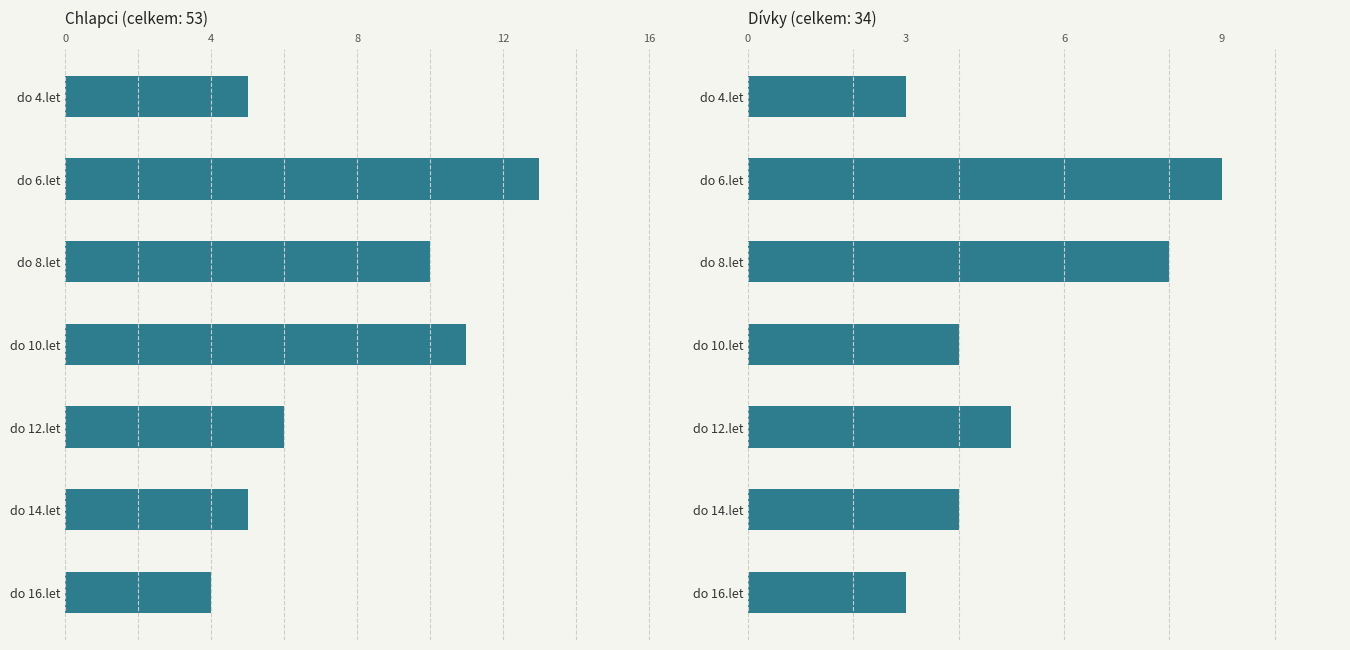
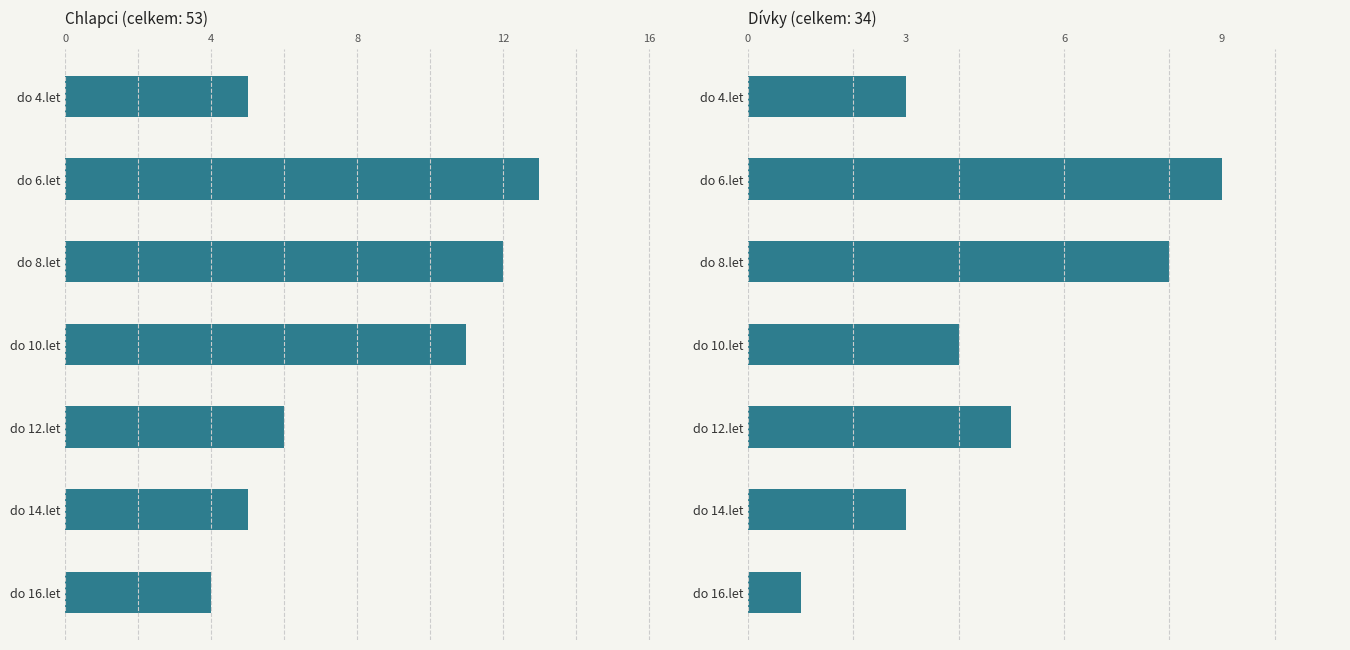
  {
    "Chlapci (celkem: 53)": {
      "do 4.let": 5,
      "do 6.let": 13,
-     "do 8.let": 10,
+     "do 8.let": 12,
      "do 10.let": 11,
      "do 12.let": 6,
      "do 14.let": 5,
      "do 16.let": 4
    },
    "Dívky (celkem: 34)": {
      "do 4.let": 3,
      "do 6.let": 9,
      "do 8.let": 8,
      "do 10.let": 4,
      "do 12.let": 5,
-     "do 14.let": 4,
-     "do 16.let": 3
+     "do 14.let": 3,
+     "do 16.let": 1
    }
  }
